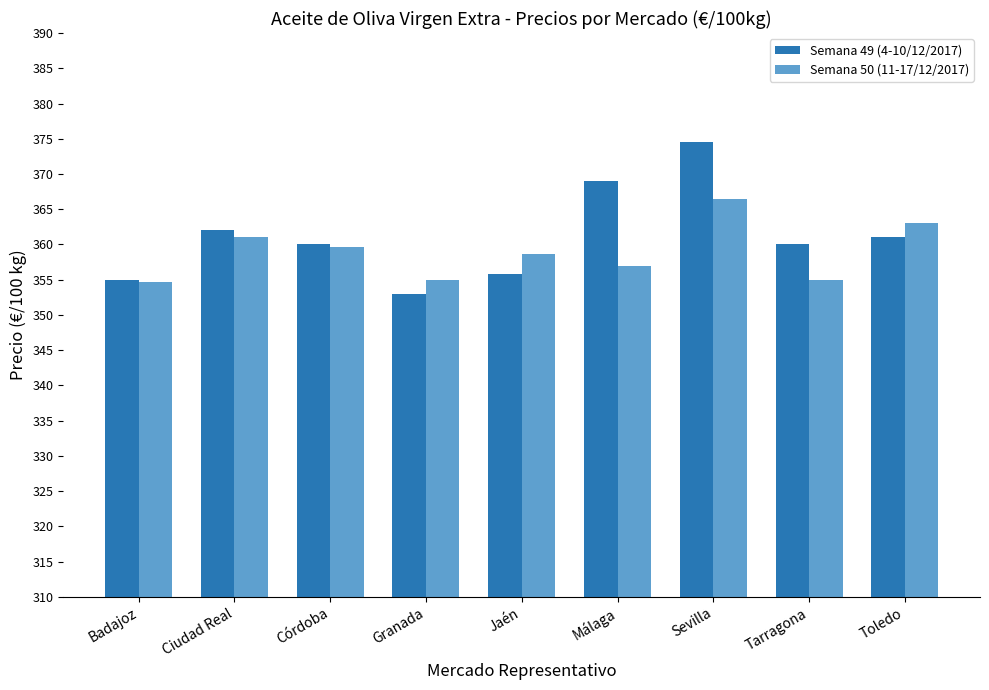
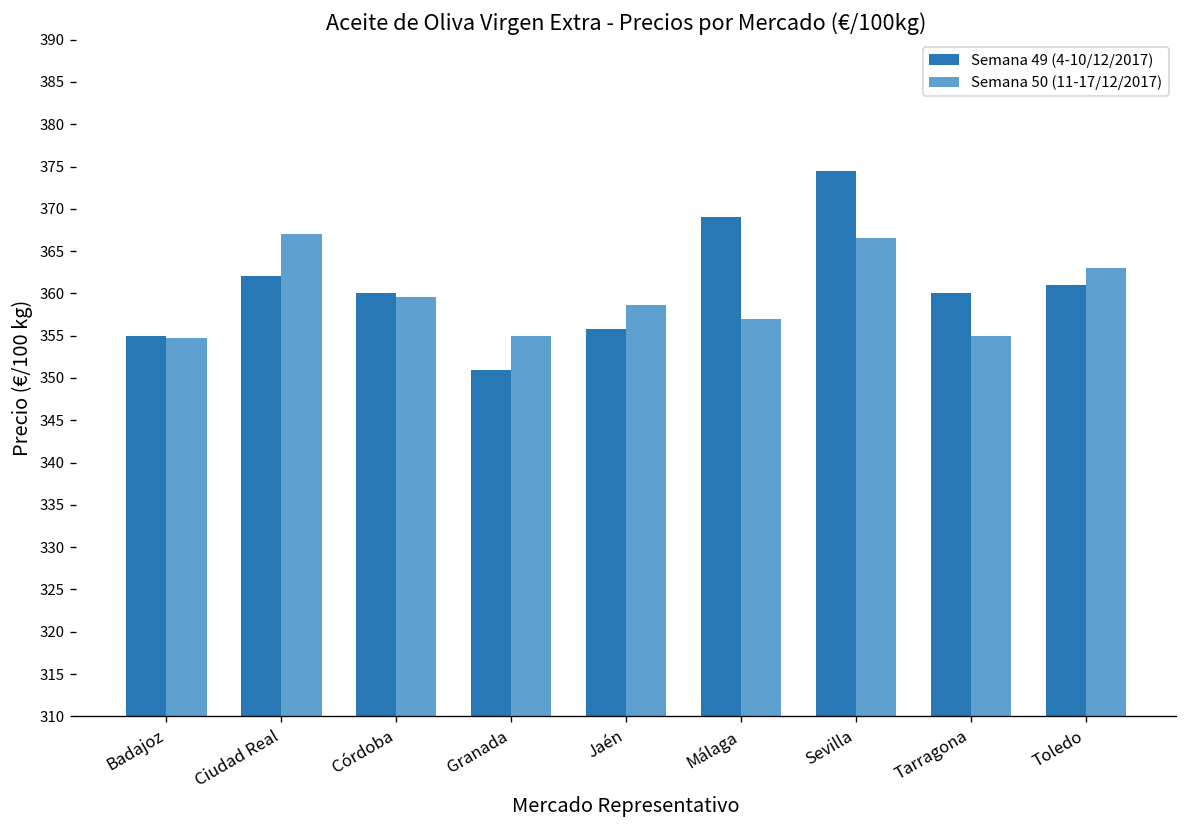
  {
    "Semana 49 (4-10/12/2017)": {
      "Badajoz": 355,
      "Ciudad Real": 362,
      "Córdoba": 360,
-     "Granada": 353,
+     "Granada": 351,
      "Jaén": 356,
      "Málaga": 369,
      "Sevilla": 375,
      "Tarragona": 360,
      "Toledo": 361
    },
    "Semana 50 (11-17/12/2017)": {
      "Badajoz": 355,
-     "Ciudad Real": 361,
+     "Ciudad Real": 367,
      "Córdoba": 360,
      "Granada": 355,
      "Jaén": 359,
      "Málaga": 357,
      "Sevilla": 367,
      "Tarragona": 355,
      "Toledo": 363
    }
  }
